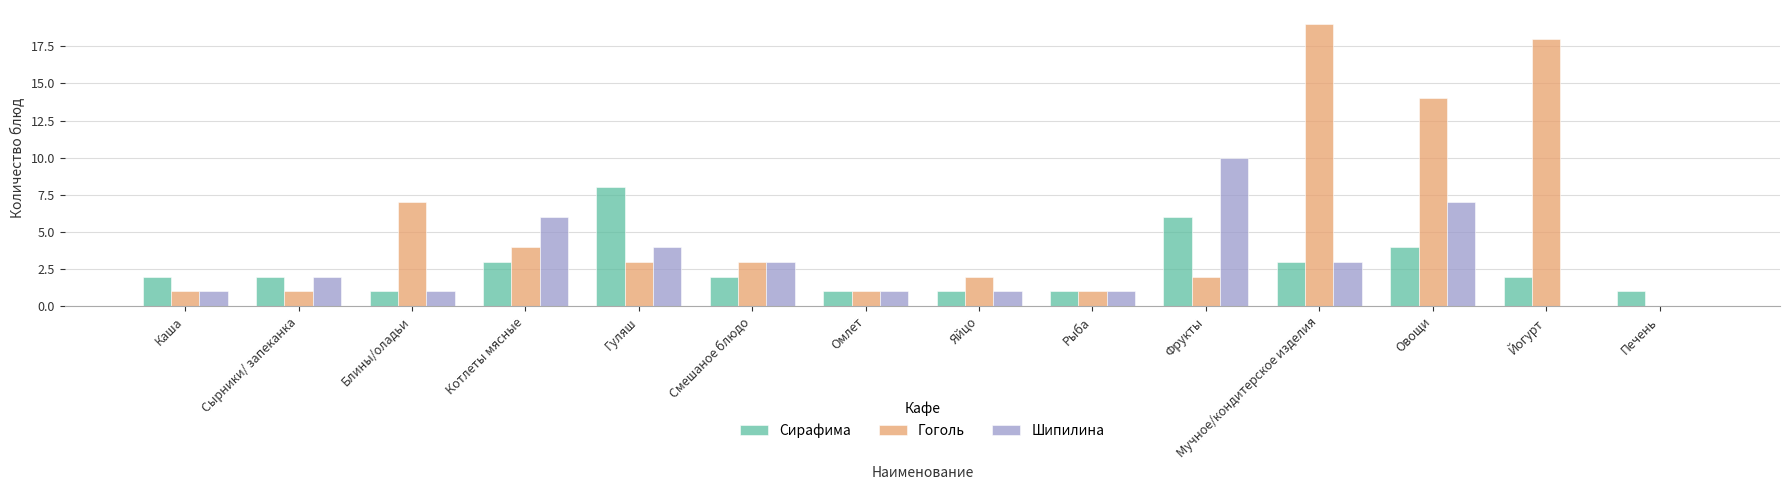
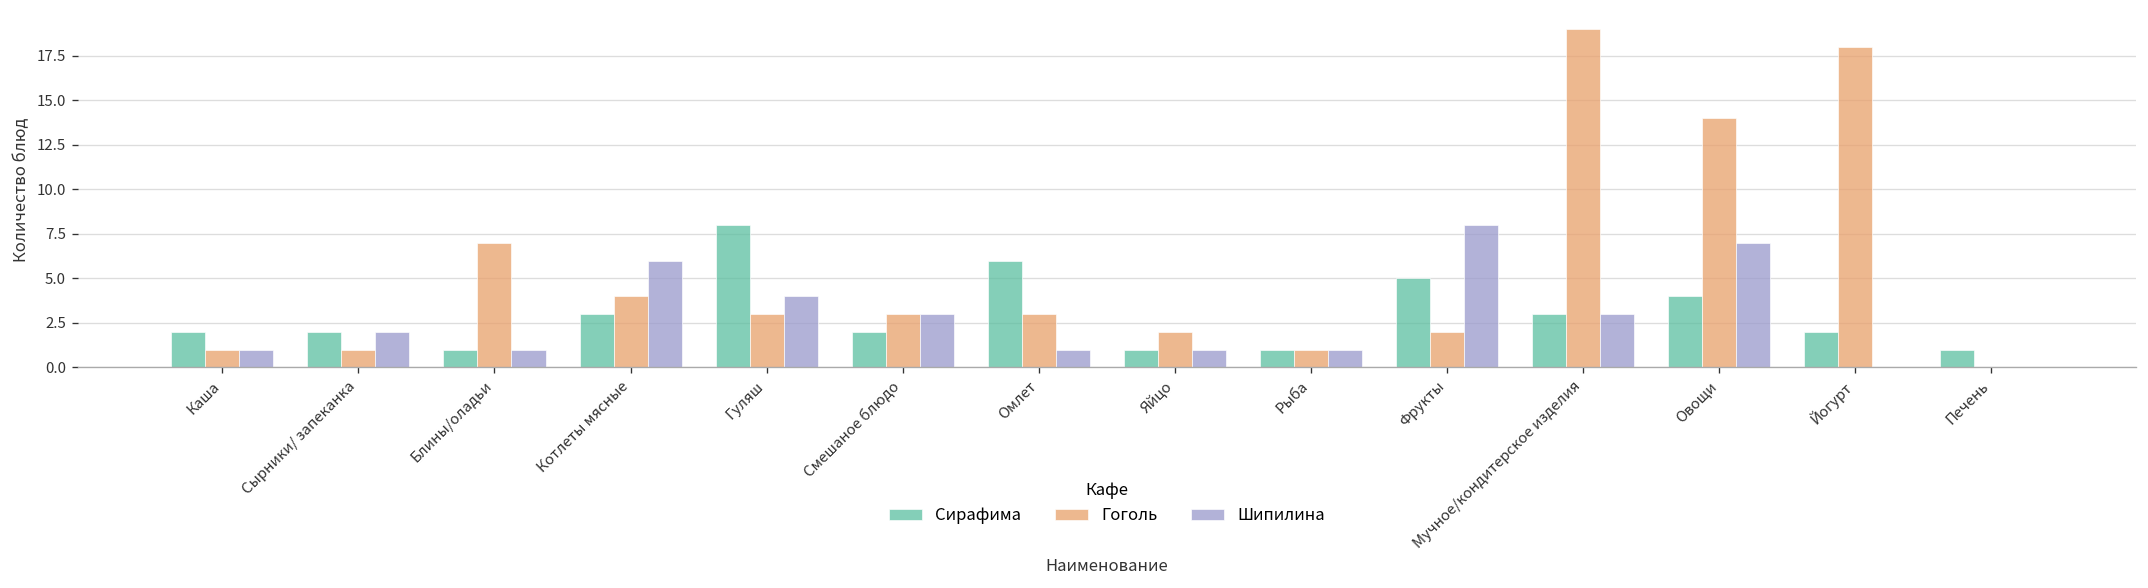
  {
    "Сирафима": {
      "Каша": 2,
      "Сырники/ запеканка": 2,
      "Блины/оладьи": 1,
      "Котлеты мясные": 3,
      "Гуляш": 8,
      "Смешаное блюдо": 2,
-     "Омлет": 1,
+     "Омлет": 6,
      "Яйцо": 1,
      "Рыба": 1,
-     "Фрукты": 6,
+     "Фрукты": 5,
      "Мучное/кондитерское изделия": 3,
      "Овощи": 4,
      "Йогурт": 2,
      "Печень": 1
    },
    "Гоголь": {
      "Каша": 1,
      "Сырники/ запеканка": 1,
      "Блины/оладьи": 7,
      "Котлеты мясные": 4,
      "Гуляш": 3,
      "Смешаное блюдо": 3,
-     "Омлет": 1,
+     "Омлет": 3,
      "Яйцо": 2,
      "Рыба": 1,
      "Фрукты": 2,
      "Мучное/кондитерское изделия": 19,
      "Овощи": 14,
      "Йогурт": 18,
      "Печень": 0
    },
    "Шипилина": {
      "Каша": 1,
      "Сырники/ запеканка": 2,
      "Блины/оладьи": 1,
      "Котлеты мясные": 6,
      "Гуляш": 4,
      "Смешаное блюдо": 3,
      "Омлет": 1,
      "Яйцо": 1,
      "Рыба": 1,
-     "Фрукты": 10,
+     "Фрукты": 8,
      "Мучное/кондитерское изделия": 3,
      "Овощи": 7,
      "Йогурт": 0,
      "Печень": 0
    }
  }
